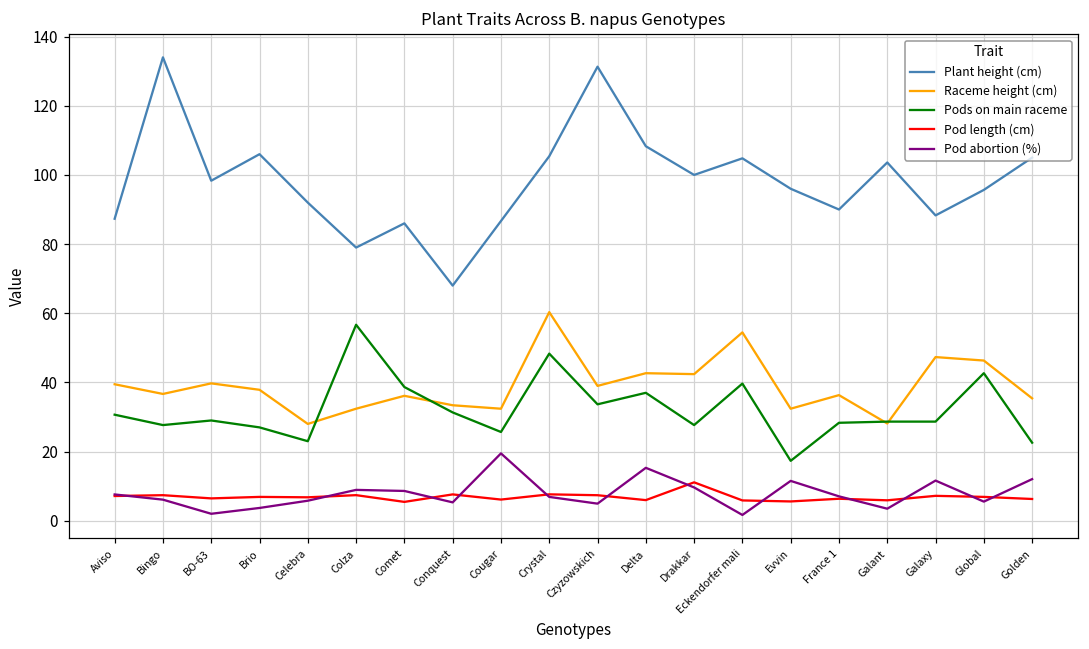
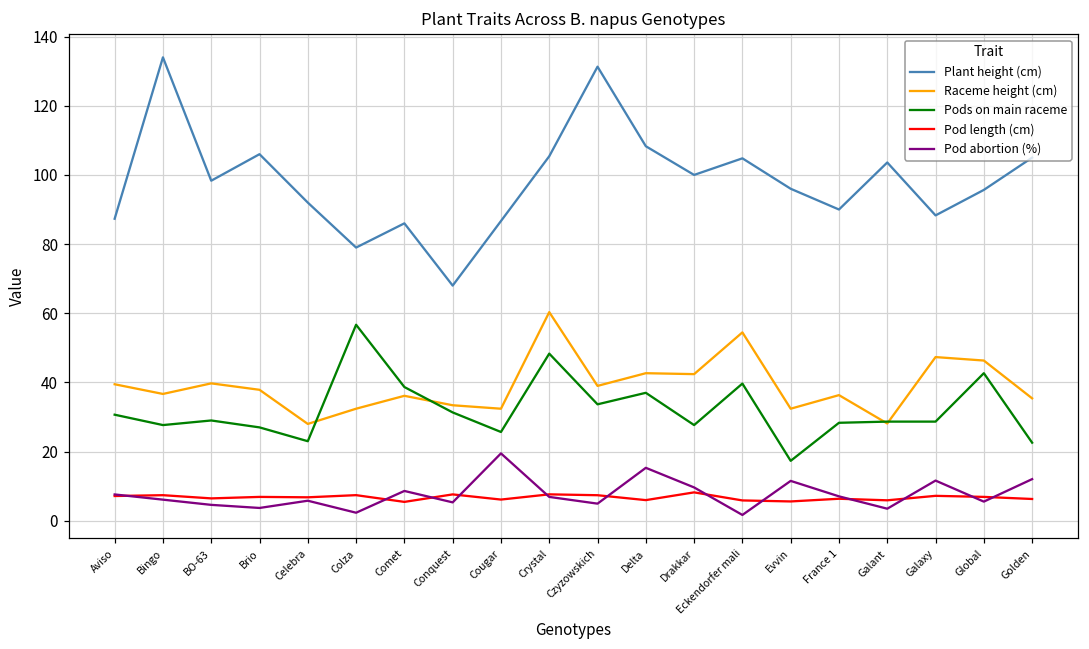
  {
    "Plant height (cm)": {
      "Aviso": 87,
      "Bingo": 134,
      "BO-63": 98,
      "Brio": 106,
      "Celebra": 92,
      "Colza": 79,
      "Comet": 86,
      "Conquest": 68,
      "Cougar": 87,
      "Crystal": 105,
      "Czyzowskich": 131,
      "Delta": 108,
      "Drakkar": 100,
      "Eckendorfer mali": 105,
      "Evvin": 96,
      "France 1": 90,
      "Galant": 104,
      "Galaxy": 88,
      "Global": 96,
      "Golden": 105
    },
    "Raceme height (cm)": {
      "Aviso": 39,
      "Bingo": 37,
      "BO-63": 40,
      "Brio": 38,
      "Celebra": 28,
      "Colza": 32,
      "Comet": 36,
      "Conquest": 33,
      "Cougar": 32,
      "Crystal": 60,
      "Czyzowskich": 39,
      "Delta": 43,
      "Drakkar": 42,
      "Eckendorfer mali": 54,
      "Evvin": 32,
      "France 1": 36,
      "Galaxy": 47,
      "Global": 46,
      "Golden": 35
    },
    "Pods on main raceme": {
      "Aviso": 31,
      "Bingo": 28,
      "BO-63": 29,
      "Brio": 27,
      "Celebra": 23,
      "Colza": 57,
      "Comet": 39,
      "Conquest": 31,
      "Cougar": 26,
      "Crystal": 48,
      "Czyzowskich": 34,
      "Delta": 37,
      "Drakkar": 28,
      "Eckendorfer mali": 40,
      "Evvin": 17,
      "France 1": 28,
      "Galaxy": 29,
      "Global": 43,
      "Golden": 23
    },
    "Pod length (cm)": {
      "Bingo": 7,
      "BO-63": 6,
      "Brio": 7,
      "Celebra": 7,
      "Colza": 7,
      "Comet": 5,
      "Conquest": 8,
      "Cougar": 6,
      "Czyzowskich": 7,
      "Delta": 6,
-     "Drakkar": 11,
+     "Drakkar": 8,
      "Eckendorfer mali": 6,
      "Evvin": 6,
      "Galant": 6,
      "Galaxy": 7,
      "Global": 7,
      "Golden": 6
    },
    "Pod abortion (%)": {
      "Bingo": 6,
-     "BO-63": 2,
+     "BO-63": 5,
      "Brio": 4,
      "Celebra": 6,
-     "Colza": 9,
+     "Colza": 2,
      "Comet": 9,
      "Conquest": 5,
      "Cougar": 19,
      "Czyzowskich": 5,
      "Delta": 15,
      "Drakkar": 10,
      "Eckendorfer mali": 2,
      "Evvin": 12,
      "Galant": 3,
      "Galaxy": 12,
      "Global": 6,
      "Golden": 12
    }
  }
